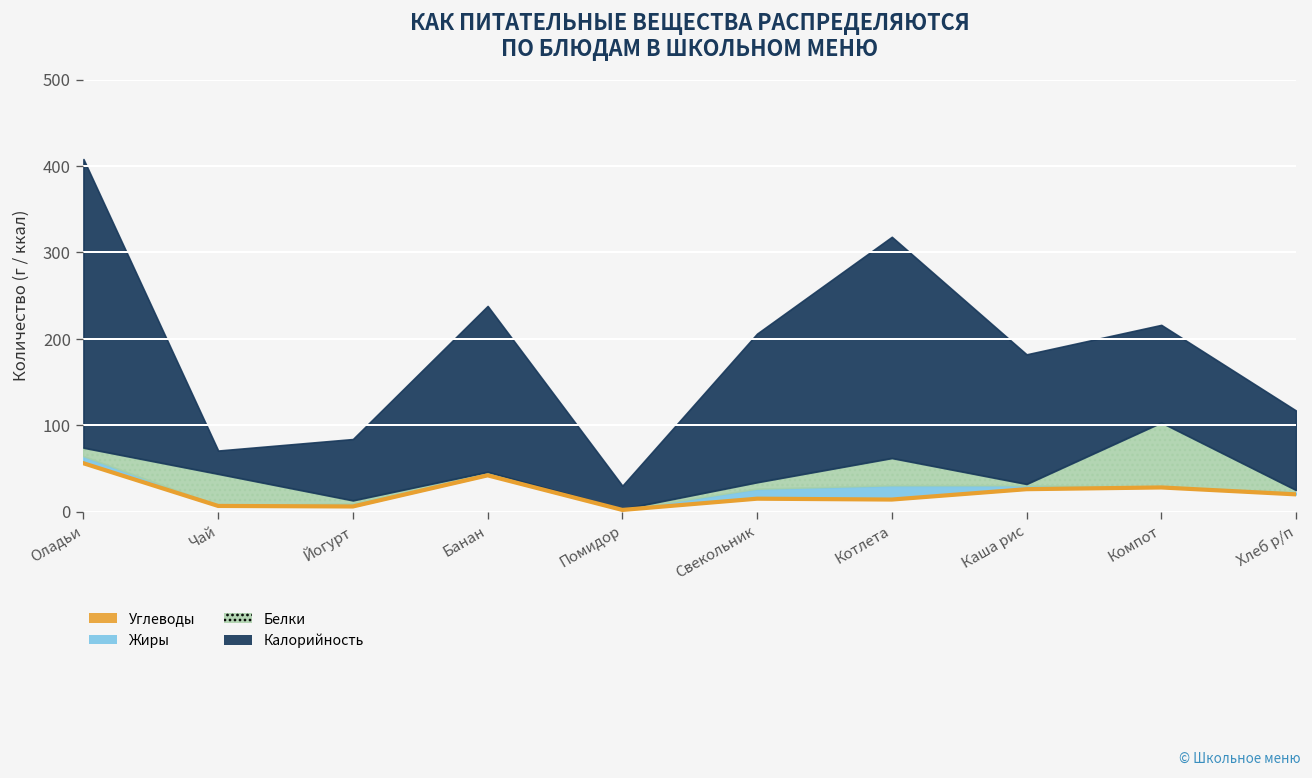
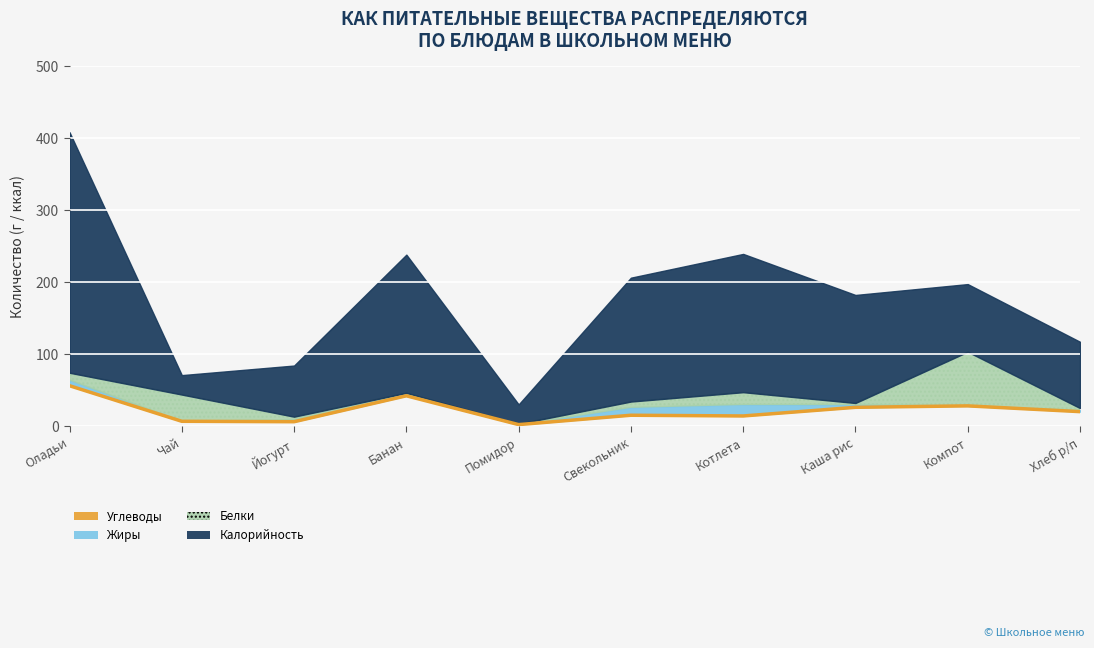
  {
    "Углеводы": {
      "Оладьи": 60,
      "Свекольник": 20,
      "Котлета": 10,
      "Каша рис": 30
    },
    "Жиры": {
      "Оладьи": 10,
      "Свекольник": 10,
      "Котлета": 20
    },
    "Белки": {
      "Оладьи": 10,
      "Чай": 40,
      "Йогурт": 0,
      "Свекольник": 10,
-     "Котлета": 30,
+     "Котлета": 20,
      "Компот": 80
    },
    "Калорийность": {
      "Оладьи": 330,
      "Чай": 30,
      "Йогурт": 70,
      "Банан": 190,
      "Помидор": 30,
      "Свекольник": 170,
-     "Котлета": 260,
+     "Котлета": 190,
      "Каша рис": 150,
-     "Компот": 110,
+     "Компот": 90,
      "Хлеб р/п": 90
    }
  }
